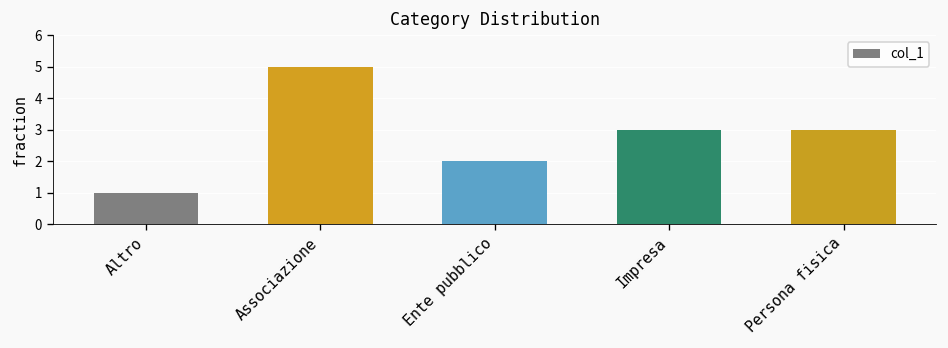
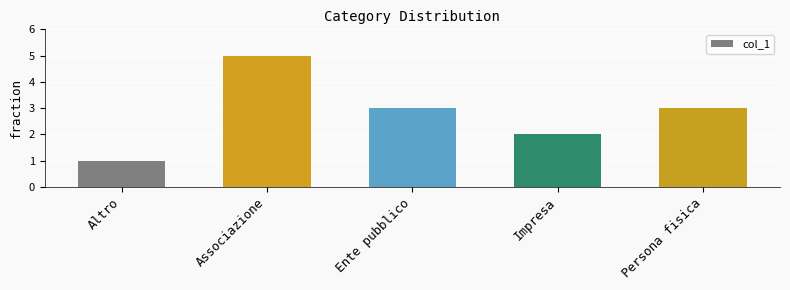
  {
    "Altro": 1,
    "Associazione": 5,
-   "Ente pubblico": 2,
-   "Impresa": 3,
+   "Ente pubblico": 3,
+   "Impresa": 2,
    "Persona fisica": 3
  }
